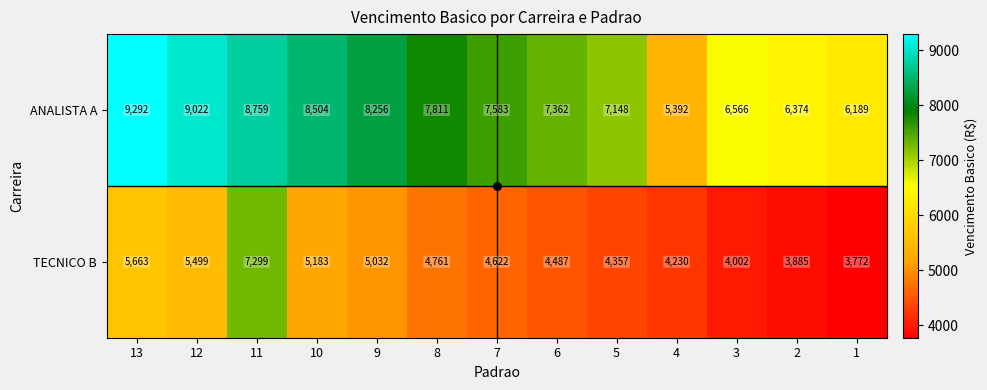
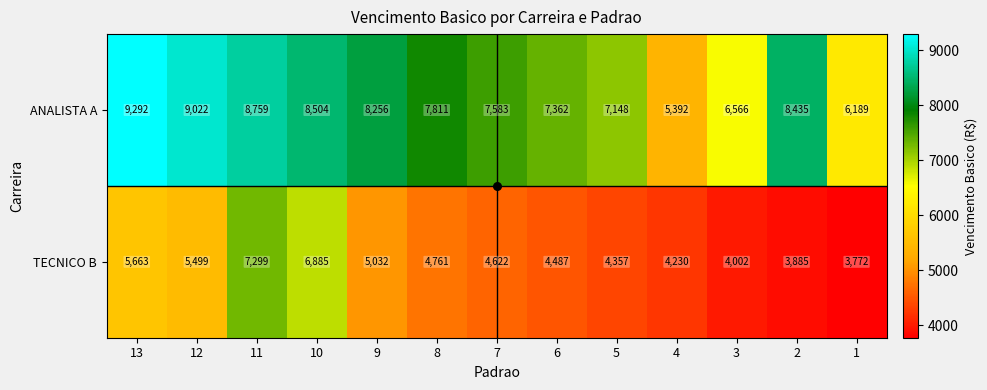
  {
    "ANALISTA A": {
-     "2": "6,374"
+     "2": "8,435"
    },
    "TECNICO B": {
-     "10": "5,183"
+     "10": "6,885"
    }
  }
